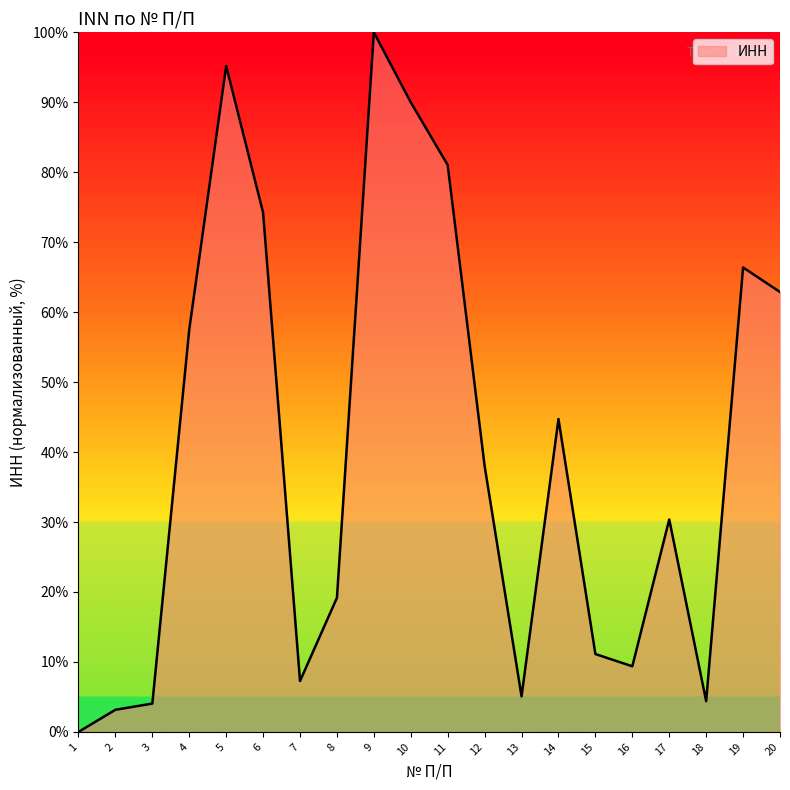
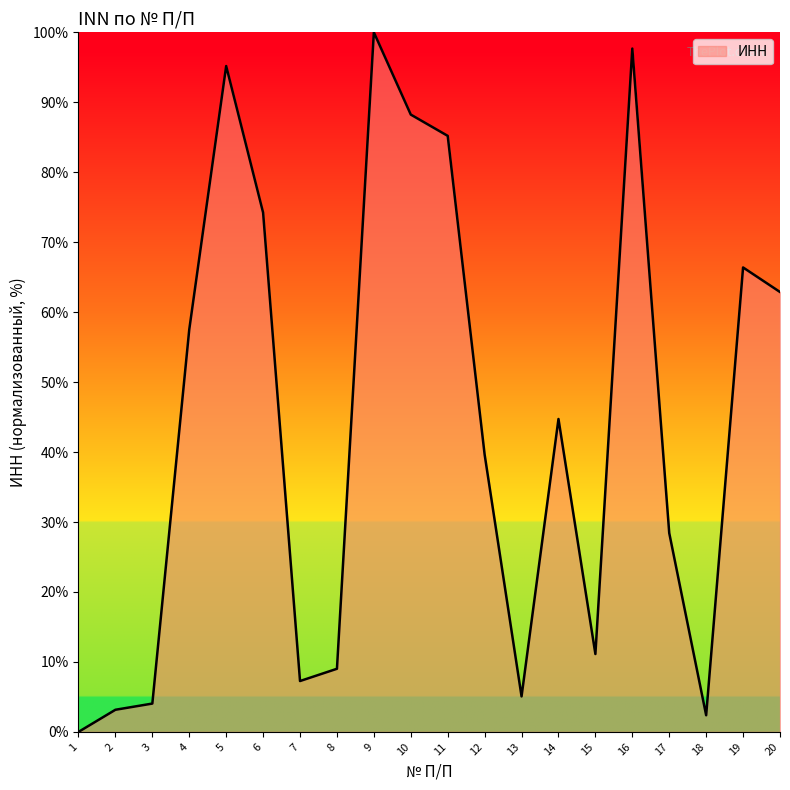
  {
    "1": "0%",
    "2": "3%",
    "3": "4%",
    "4": "58%",
    "5": "95%",
    "6": "74%",
    "7": "7%",
-   "8": "19%",
+   "8": "9%",
    "9": "100%",
-   "10": "90%",
-   "11": "81%",
-   "12": "38%",
+   "10": "88%",
+   "11": "85%",
+   "12": "40%",
    "13": "5%",
    "14": "45%",
    "15": "11%",
-   "16": "9%",
-   "17": "30%",
-   "18": "4%",
+   "16": "98%",
+   "17": "28%",
+   "18": "2%",
    "19": "66%",
    "20": "63%"
  }
